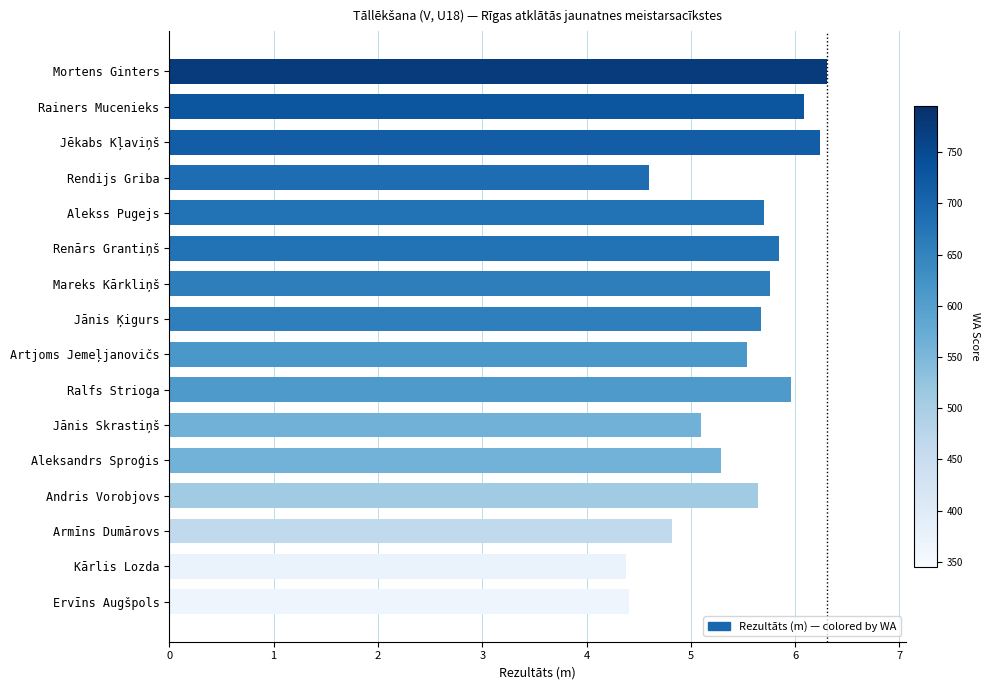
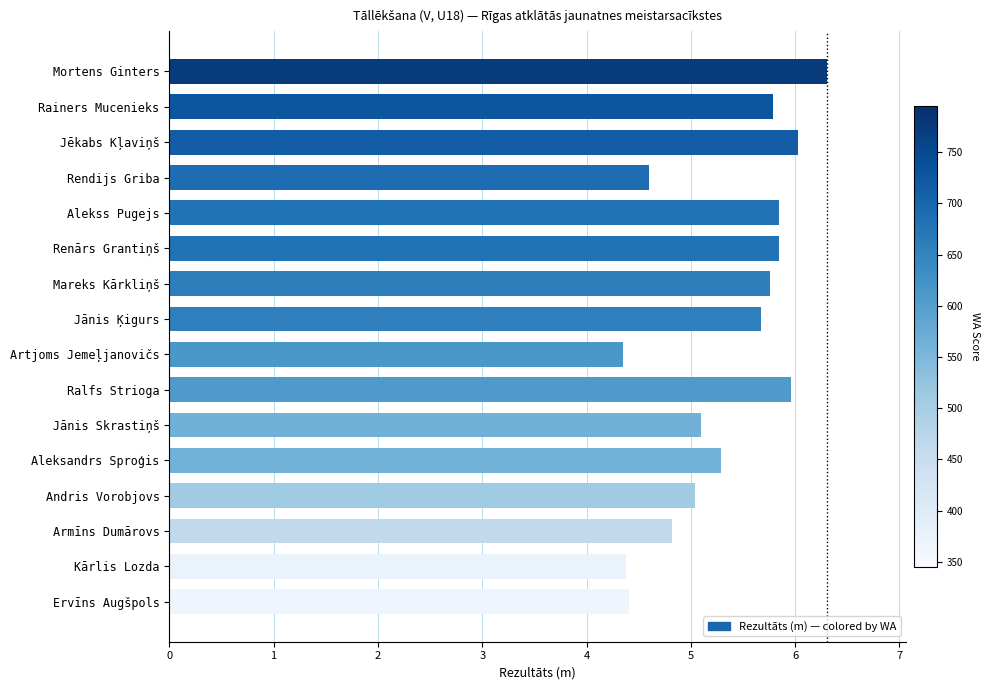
  {
    "Mortens Ginters": 6.31,
-   "Rainers Mucenieks": 6.09,
-   "Jēkabs Kļaviņš": 6.24,
+   "Rainers Mucenieks": 5.79,
+   "Jēkabs Kļaviņš": 6.03,
    "Rendijs Griba": 4.60,
-   "Alekss Pugejs": 5.70,
+   "Alekss Pugejs": 5.85,
    "Renārs Grantiņš": 5.85,
    "Mareks Kārkliņš": 5.76,
    "Jānis Ķigurs": 5.67,
-   "Artjoms Jemeļjanovičs": 5.54,
+   "Artjoms Jemeļjanovičs": 4.35,
    "Ralfs Strioga": 5.96,
    "Jānis Skrastiņš": 5.10,
    "Aleksandrs Sproģis": 5.29,
-   "Andris Vorobjovs": 5.64,
+   "Andris Vorobjovs": 5.04,
    "Armīns Dumārovs": 4.82,
    "Kārlis Lozda": 4.38,
    "Ervīns Augšpols": 4.41
  }
